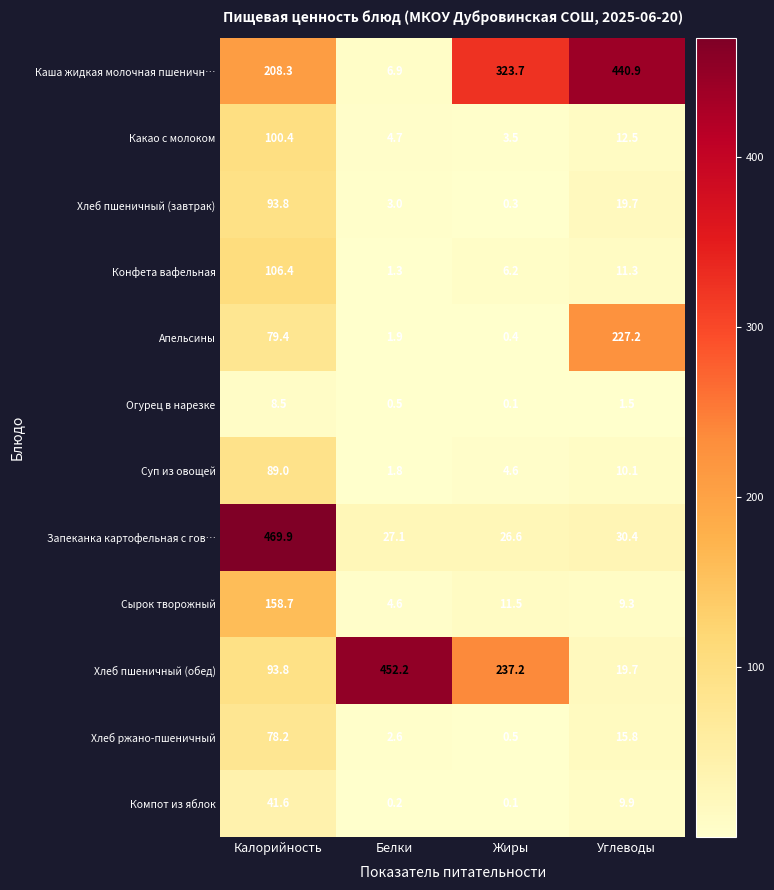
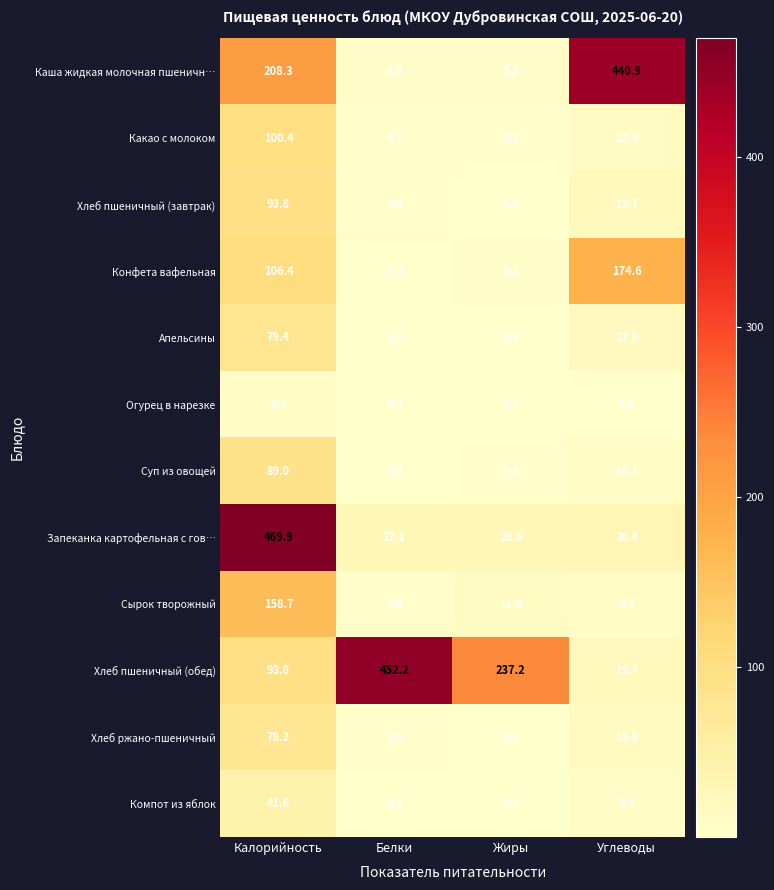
  {
    "Каша жидкая молочная пшеничн…": {
      "Калорийность": 208.3,
      "Белки": 6.9,
-     "Жиры": 323.7,
+     "Жиры": 5.8,
      "Углеводы": 440.9
    },
    "Какао с молоком": {
      "Калорийность": 100.4,
      "Белки": 4.7,
      "Жиры": 3.5,
      "Углеводы": 12.5
    },
    "Хлеб пшеничный (завтрак)": {
      "Калорийность": 93.8,
      "Белки": 3.0,
      "Жиры": 0.3,
      "Углеводы": 19.7
    },
    "Конфета вафельная": {
      "Калорийность": 106.4,
      "Белки": 1.3,
      "Жиры": 6.2,
-     "Углеводы": 11.3
+     "Углеводы": 174.6
    },
    "Апельсины": {
      "Калорийность": 79.4,
      "Белки": 1.9,
      "Жиры": 0.4,
-     "Углеводы": 227.2
+     "Углеводы": 17.0
    },
    "Огурец в нарезке": {
      "Калорийность": 8.5,
      "Белки": 0.5,
      "Жиры": 0.1,
      "Углеводы": 1.5
    },
    "Суп из овощей": {
      "Калорийность": 89.0,
      "Белки": 1.8,
      "Жиры": 4.6,
      "Углеводы": 10.1
    },
    "Запеканка картофельная с гов…": {
      "Калорийность": 469.9,
      "Белки": 27.1,
      "Жиры": 26.6,
      "Углеводы": 30.4
    },
    "Сырок творожный": {
      "Калорийность": 158.7,
      "Белки": 4.6,
      "Жиры": 11.5,
      "Углеводы": 9.3
    },
    "Хлеб пшеничный (обед)": {
      "Калорийность": 93.8,
      "Белки": 452.2,
      "Жиры": 237.2,
      "Углеводы": 19.7
    },
    "Хлеб ржано-пшеничный": {
      "Калорийность": 78.2,
      "Белки": 2.6,
      "Жиры": 0.5,
      "Углеводы": 15.8
    },
    "Компот из яблок": {
      "Калорийность": 41.6,
      "Белки": 0.2,
      "Жиры": 0.1,
      "Углеводы": 9.9
    }
  }
